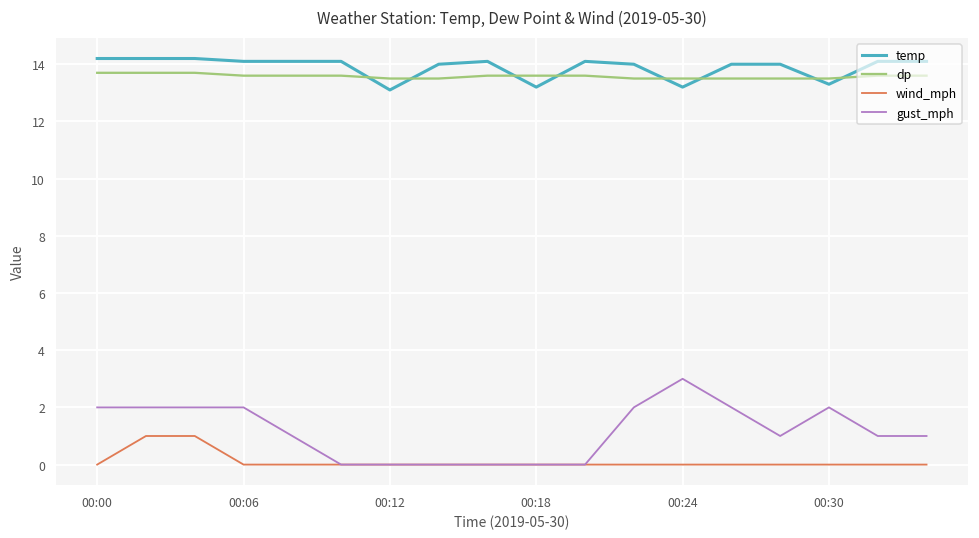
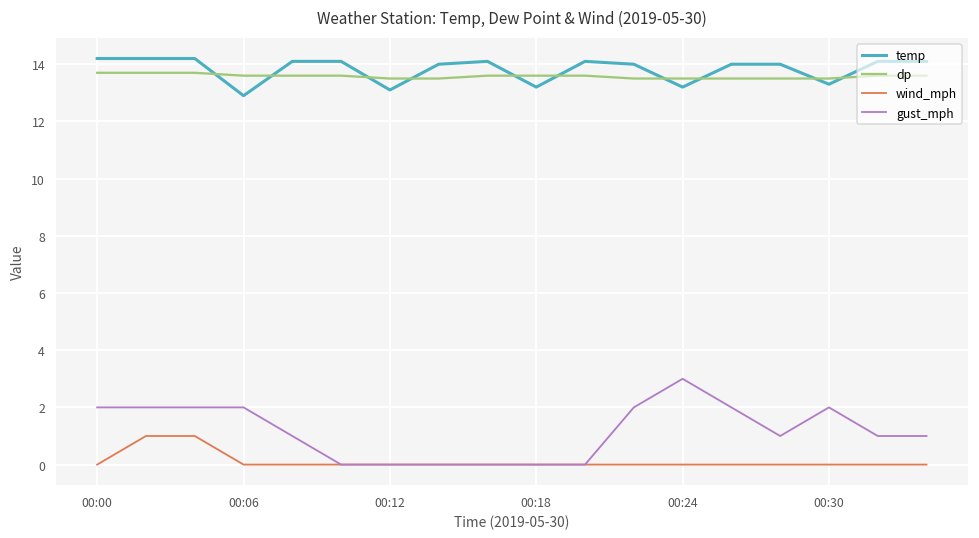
  {
    "temp": {
      "00:00": 14.2,
-     "00:06": 14.1,
+     "00:06": 12.9,
      "00:12": 13.1,
      "00:18": 13.2,
      "00:24": 13.2,
      "00:30": 13.3
    },
    "dp": {
      "00:00": 13.7,
      "00:06": 13.6,
      "00:12": 13.5,
      "00:18": 13.6,
      "00:24": 13.5,
      "00:30": 13.5
    },
    "wind_mph": {
      "00:00": 0.0,
      "00:06": 0.0,
      "00:24": 0.0,
      "00:30": 0.0
    },
    "gust_mph": {
      "00:00": 2.0,
      "00:06": 2.0,
      "00:24": 3.0,
      "00:30": 2.0
    }
  }
